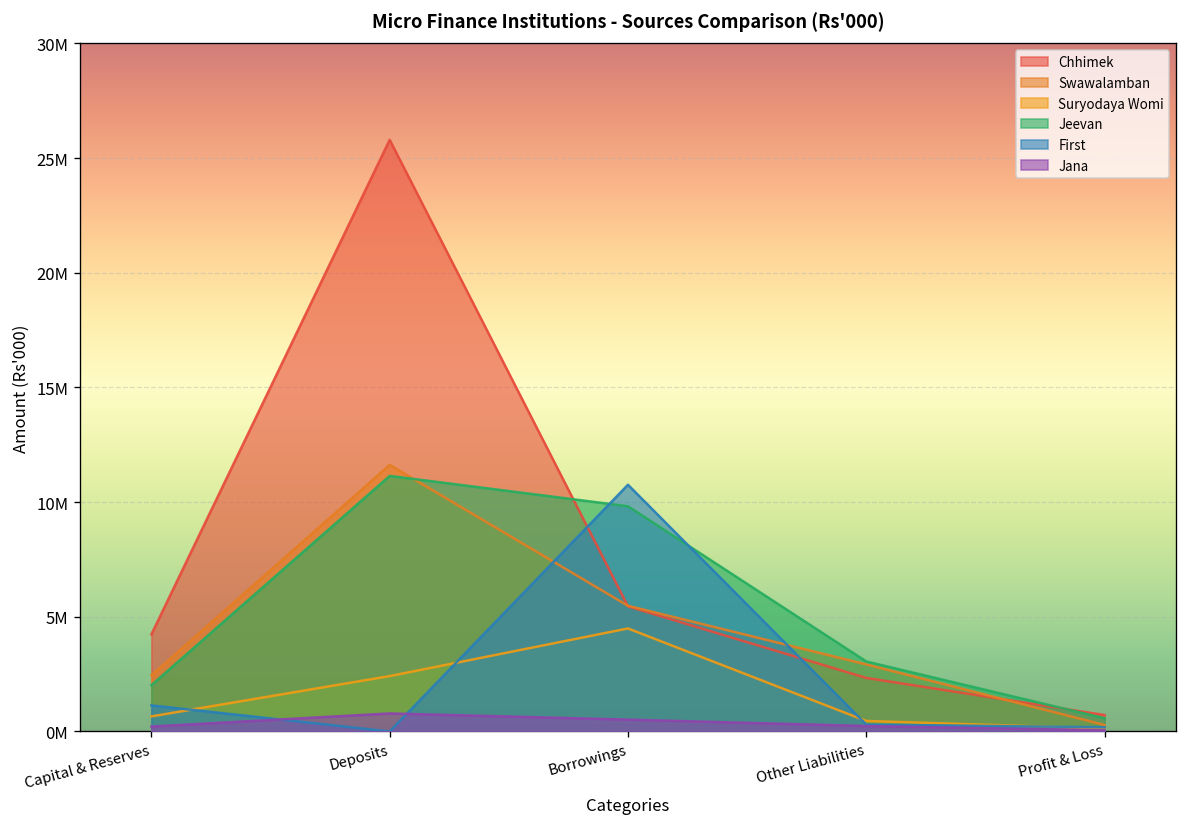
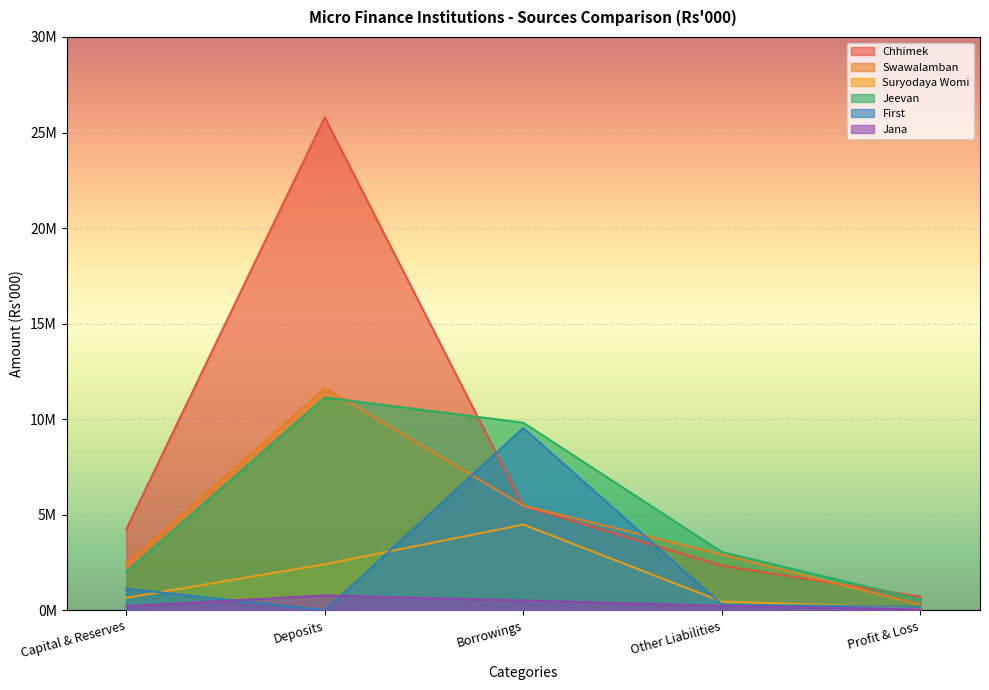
  {
    "Jeevan": {
      "Capital & Reserves": 2000000,
      "Deposits": 11100000,
      "Borrowings": 9800000,
      "Profit & Loss": 600000
    },
    "First": {
      "Capital & Reserves": 1100000,
      "Deposits": 0,
-     "Borrowings": 10800000
+     "Borrowings": 9500000
    },
    "Jana": {
      "Capital & Reserves": 200000,
      "Deposits": 800000,
      "Borrowings": 500000
    }
  }
